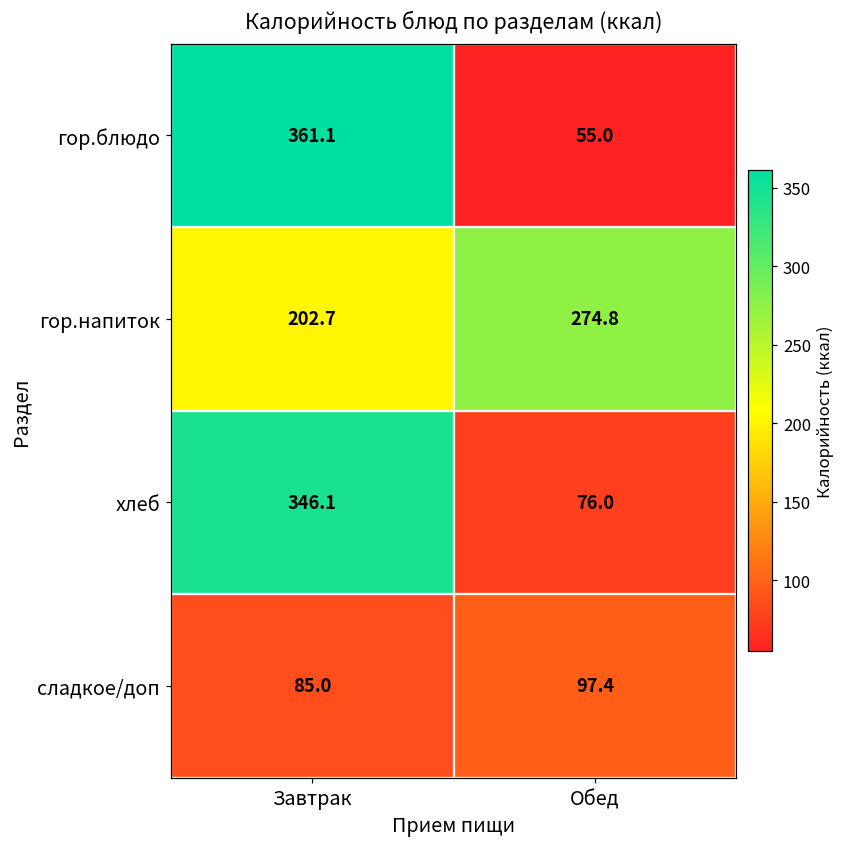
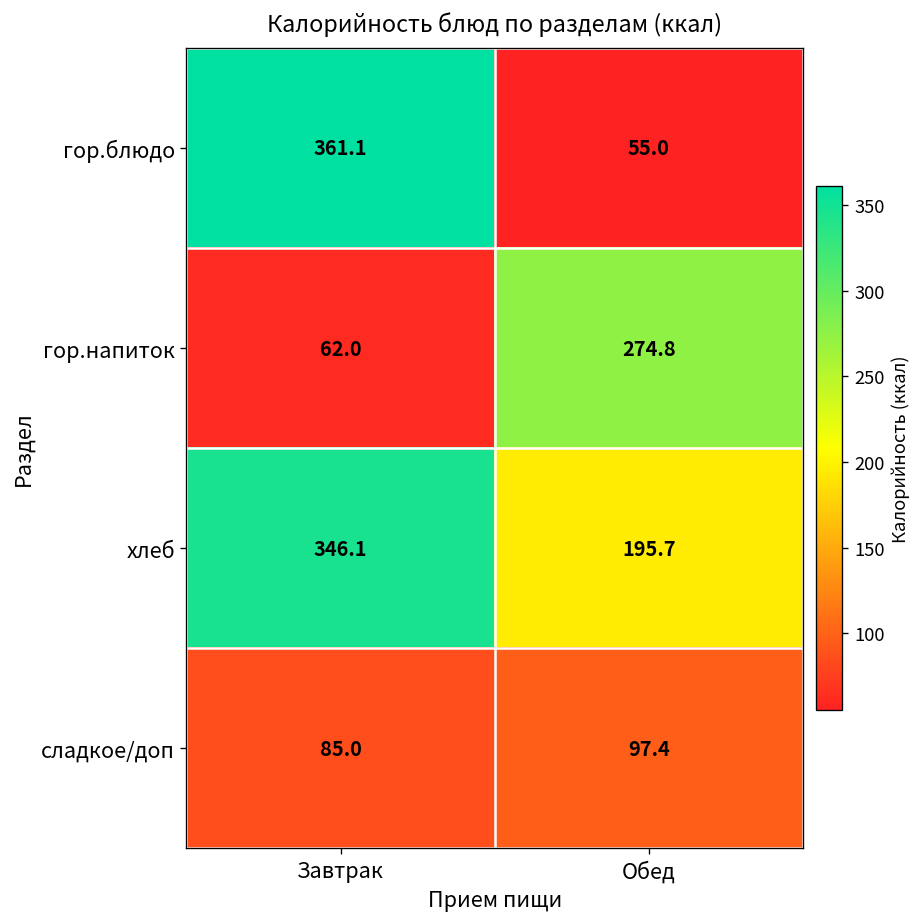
  {
    "гор.блюдо": {
      "Завтрак": 361.1,
      "Обед": 55.0
    },
    "гор.напиток": {
-     "Завтрак": 202.7,
+     "Завтрак": 62.0,
      "Обед": 274.8
    },
    "хлеб": {
      "Завтрак": 346.1,
-     "Обед": 76.0
+     "Обед": 195.7
    },
    "сладкое/доп": {
      "Завтрак": 85.0,
      "Обед": 97.4
    }
  }
